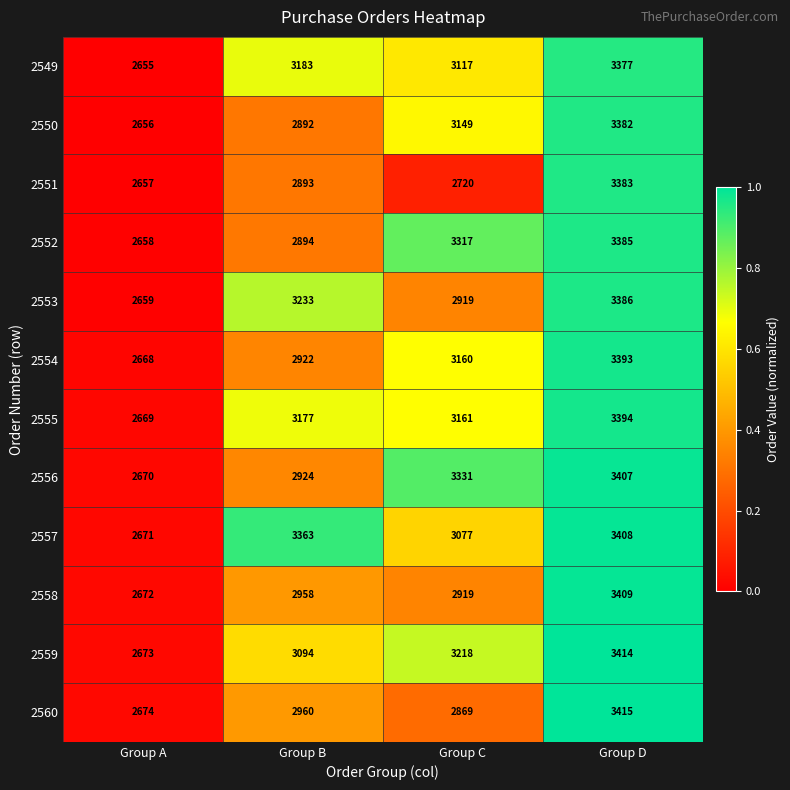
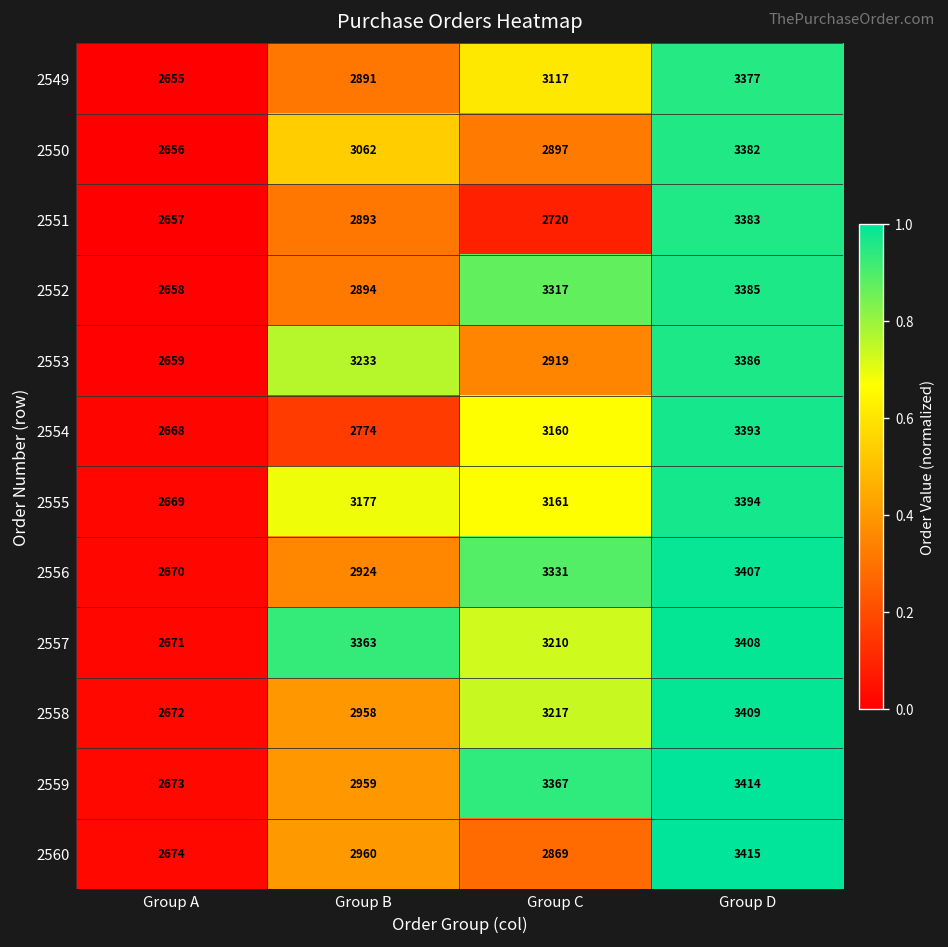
  {
    "2549": {
      "Group A": 2655,
-     "Group B": 3183,
+     "Group B": 2891,
      "Group C": 3117,
      "Group D": 3377
    },
    "2550": {
      "Group A": 2656,
-     "Group B": 2892,
-     "Group C": 3149,
+     "Group B": 3062,
+     "Group C": 2897,
      "Group D": 3382
    },
    "2551": {
      "Group A": 2657,
      "Group B": 2893,
      "Group C": 2720,
      "Group D": 3383
    },
    "2552": {
      "Group A": 2658,
      "Group B": 2894,
      "Group C": 3317,
      "Group D": 3385
    },
    "2553": {
      "Group A": 2659,
      "Group B": 3233,
      "Group C": 2919,
      "Group D": 3386
    },
    "2554": {
      "Group A": 2668,
-     "Group B": 2922,
+     "Group B": 2774,
      "Group C": 3160,
      "Group D": 3393
    },
    "2555": {
      "Group A": 2669,
      "Group B": 3177,
      "Group C": 3161,
      "Group D": 3394
    },
    "2556": {
      "Group A": 2670,
      "Group B": 2924,
      "Group C": 3331,
      "Group D": 3407
    },
    "2557": {
      "Group A": 2671,
      "Group B": 3363,
-     "Group C": 3077,
+     "Group C": 3210,
      "Group D": 3408
    },
    "2558": {
      "Group A": 2672,
      "Group B": 2958,
-     "Group C": 2919,
+     "Group C": 3217,
      "Group D": 3409
    },
    "2559": {
      "Group A": 2673,
-     "Group B": 3094,
-     "Group C": 3218,
+     "Group B": 2959,
+     "Group C": 3367,
      "Group D": 3414
    },
    "2560": {
      "Group A": 2674,
      "Group B": 2960,
      "Group C": 2869,
      "Group D": 3415
    }
  }
